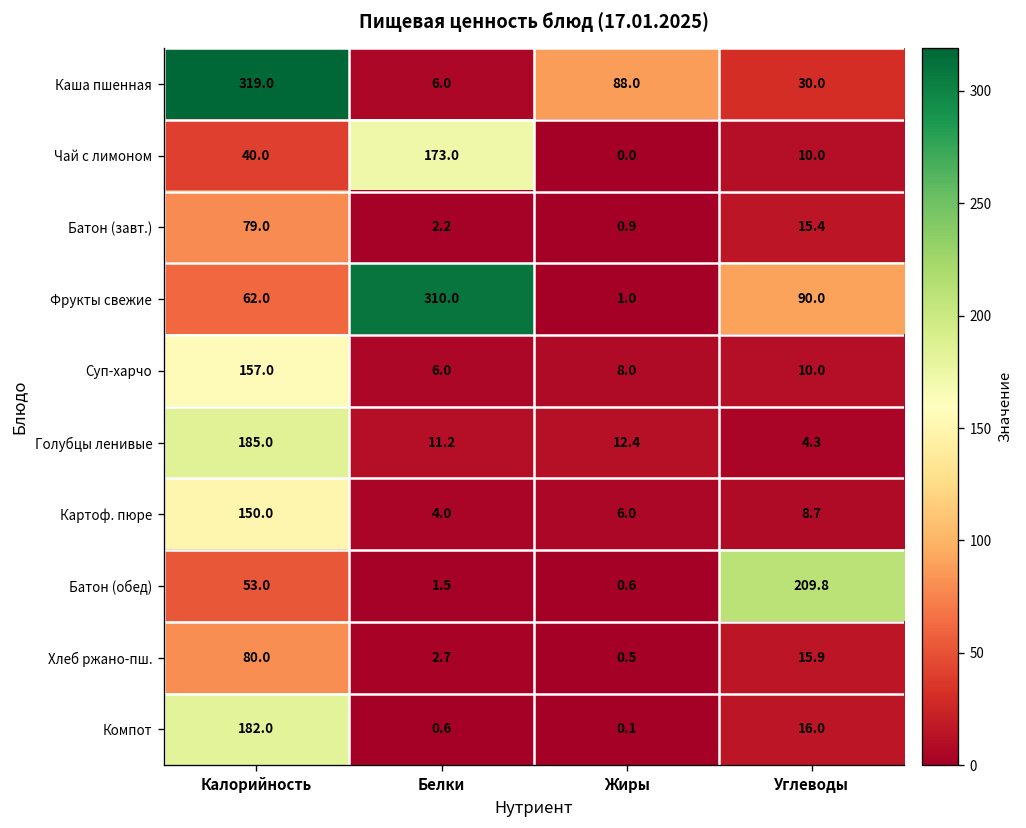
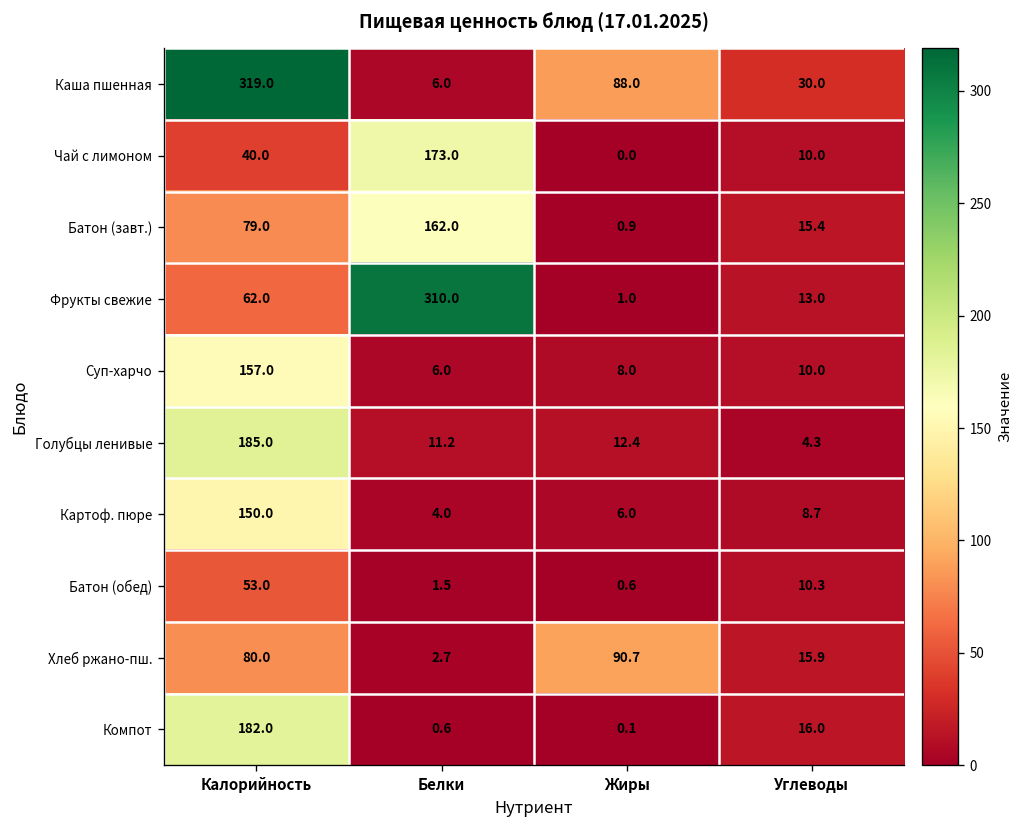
  {
    "Каша пшенная": {
      "Калорийность": 319.0,
      "Белки": 6.0,
      "Жиры": 88.0,
      "Углеводы": 30.0
    },
    "Чай с лимоном": {
      "Калорийность": 40.0,
      "Белки": 173.0,
      "Жиры": 0.0,
      "Углеводы": 10.0
    },
    "Батон (завт.)": {
      "Калорийность": 79.0,
-     "Белки": 2.2,
+     "Белки": 162.0,
      "Жиры": 0.9,
      "Углеводы": 15.4
    },
    "Фрукты свежие": {
      "Калорийность": 62.0,
      "Белки": 310.0,
      "Жиры": 1.0,
-     "Углеводы": 90.0
+     "Углеводы": 13.0
    },
    "Суп-харчо": {
      "Калорийность": 157.0,
      "Белки": 6.0,
      "Жиры": 8.0,
      "Углеводы": 10.0
    },
    "Голубцы ленивые": {
      "Калорийность": 185.0,
      "Белки": 11.2,
      "Жиры": 12.4,
      "Углеводы": 4.3
    },
    "Картоф. пюре": {
      "Калорийность": 150.0,
      "Белки": 4.0,
      "Жиры": 6.0,
      "Углеводы": 8.7
    },
    "Батон (обед)": {
      "Калорийность": 53.0,
      "Белки": 1.5,
      "Жиры": 0.6,
-     "Углеводы": 209.8
+     "Углеводы": 10.3
    },
    "Хлеб ржано-пш.": {
      "Калорийность": 80.0,
      "Белки": 2.7,
-     "Жиры": 0.5,
+     "Жиры": 90.7,
      "Углеводы": 15.9
    },
    "Компот": {
      "Калорийность": 182.0,
      "Белки": 0.6,
      "Жиры": 0.1,
      "Углеводы": 16.0
    }
  }
